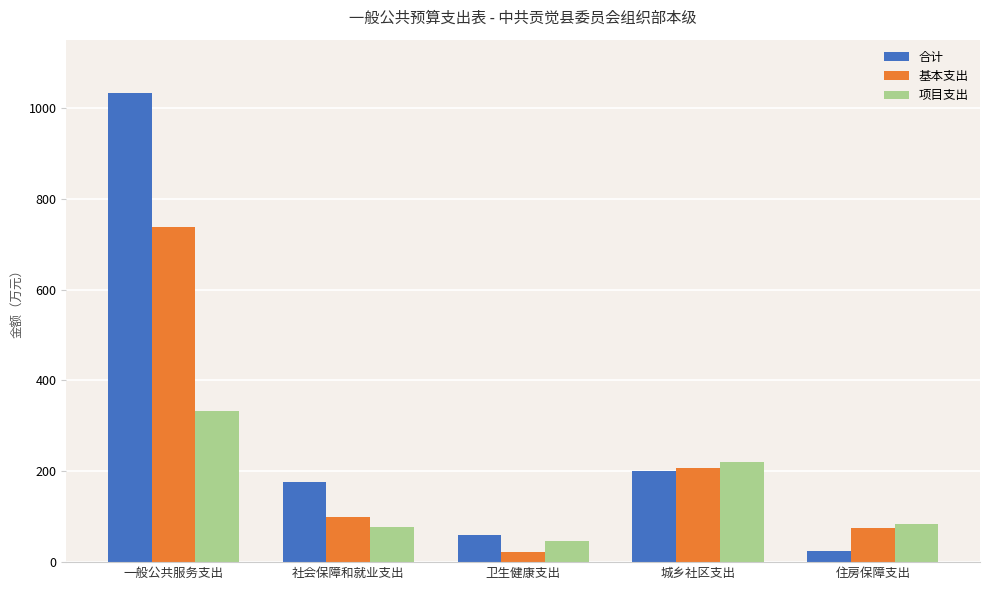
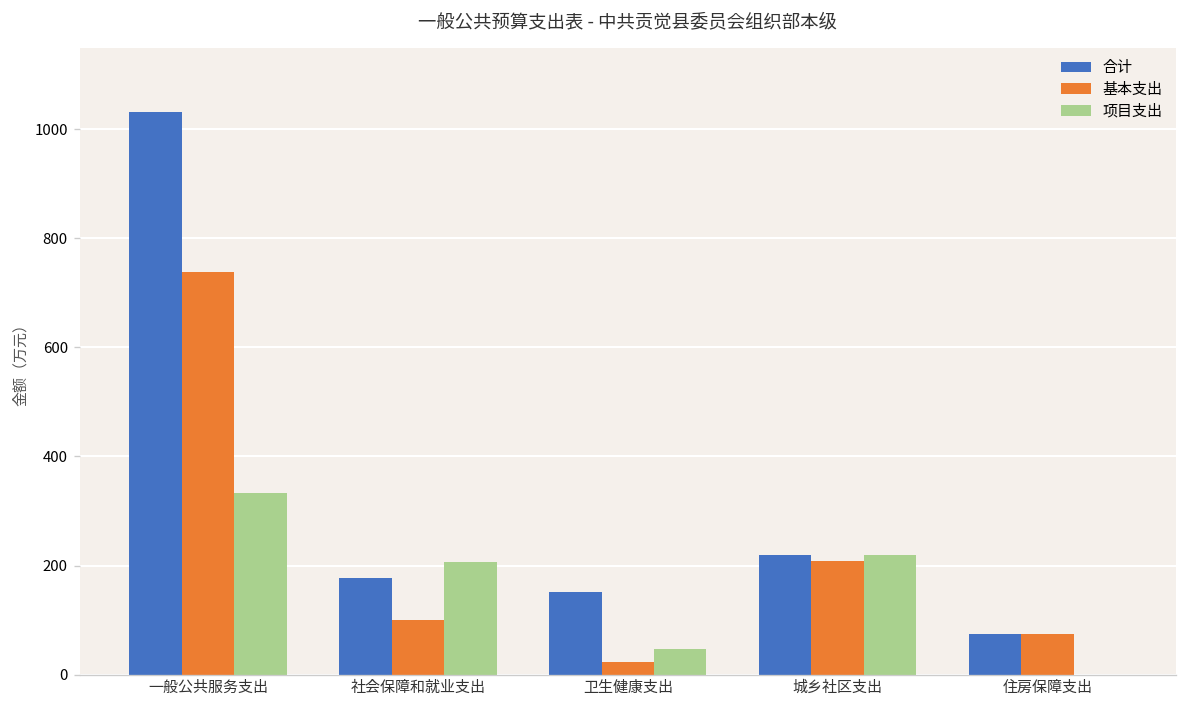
  {
    "合计": {
      "一般公共服务支出": 1030,
      "社会保障和就业支出": 180,
-     "卫生健康支出": 60,
-     "城乡社区支出": 200,
-     "住房保障支出": 30
+     "卫生健康支出": 150,
+     "城乡社区支出": 220,
+     "住房保障支出": 70
    },
    "基本支出": {
      "一般公共服务支出": 740,
      "社会保障和就业支出": 100,
      "卫生健康支出": 20,
      "城乡社区支出": 210,
      "住房保障支出": 70
    },
    "项目支出": {
      "一般公共服务支出": 330,
-     "社会保障和就业支出": 80,
+     "社会保障和就业支出": 210,
      "卫生健康支出": 50,
      "城乡社区支出": 220,
-     "住房保障支出": 80
+     "住房保障支出": 0
    }
  }
